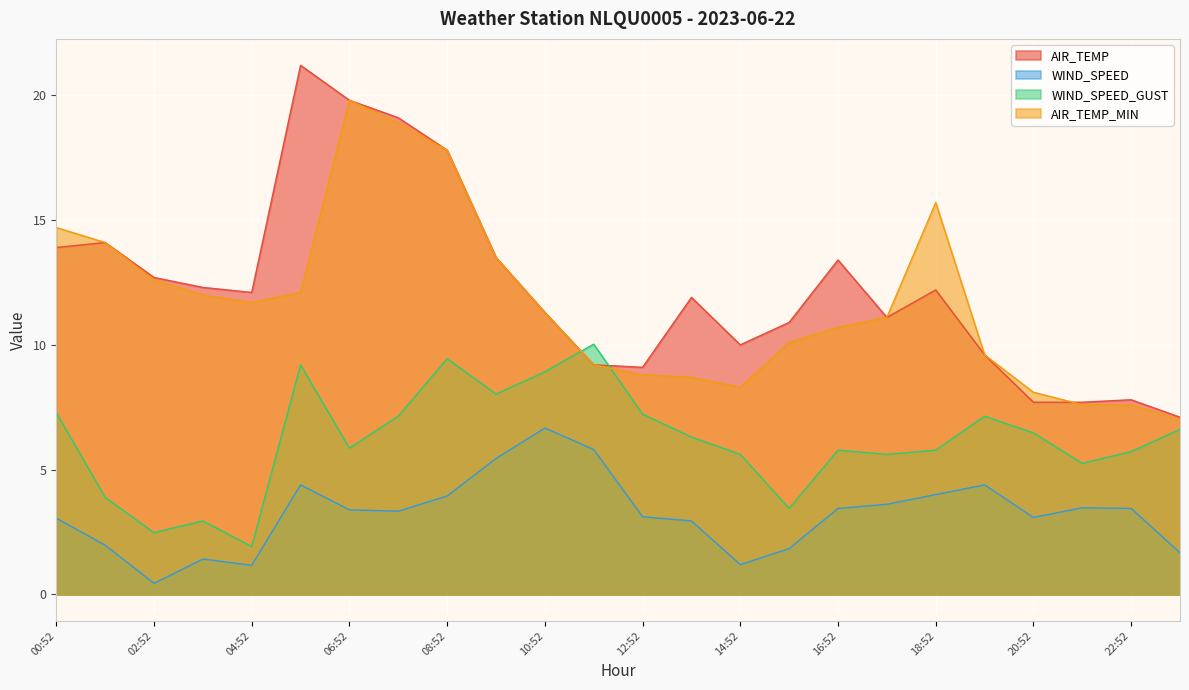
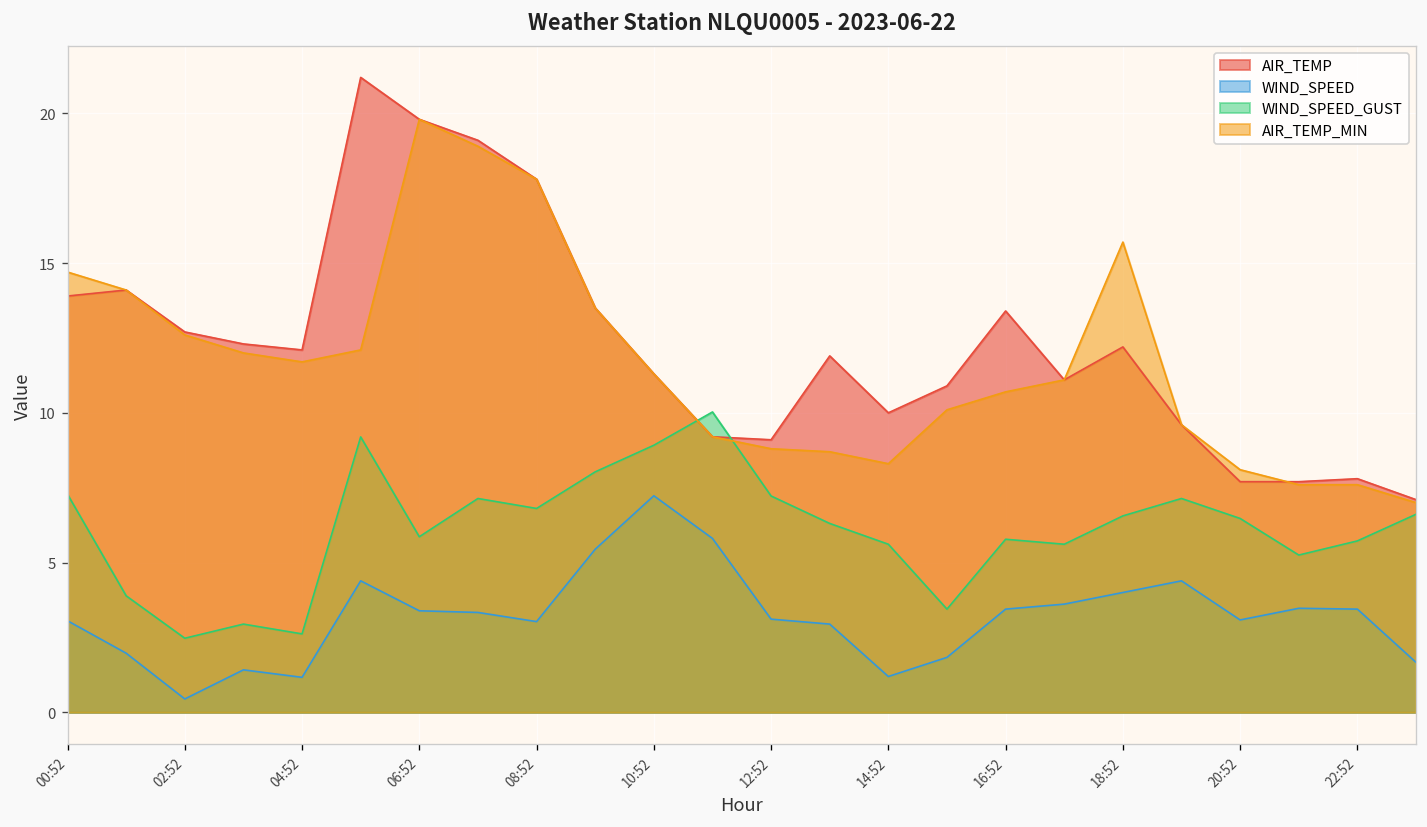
  {
    "AIR_TEMP": {
      "00:52": 13.9,
      "04:52": 12.1,
      "12:52": 9.1,
      "14:52": 10.0,
      "16:52": 13.4,
      "18:52": 12.2,
      "20:52": 7.7,
      "22:52": 7.8
    },
    "WIND_SPEED": {
      "00:52": 3.1,
      "02:52": 0.4,
      "04:52": 1.2,
      "06:52": 3.4,
-     "08:52": 3.9,
-     "10:52": 6.7,
+     "08:52": 3.0,
+     "10:52": 7.2,
      "12:52": 3.1,
      "14:52": 1.2,
      "16:52": 3.4,
      "18:52": 4.0,
      "20:52": 3.1,
      "22:52": 3.4
    },
    "WIND_SPEED_GUST": {
      "00:52": 7.3,
      "02:52": 2.5,
-     "04:52": 1.9,
+     "04:52": 2.6,
      "06:52": 5.9,
-     "08:52": 9.4,
+     "08:52": 6.8,
      "10:52": 8.9,
      "12:52": 7.2,
      "14:52": 5.6,
      "16:52": 5.8,
-     "18:52": 5.8,
+     "18:52": 6.6,
      "20:52": 6.5,
      "22:52": 5.7
    },
    "AIR_TEMP_MIN": {
      "00:52": 14.7,
      "04:52": 11.7,
      "12:52": 8.8,
      "14:52": 8.3,
      "16:52": 10.7,
      "18:52": 15.7,
      "20:52": 8.1,
      "22:52": 7.6
    }
  }
